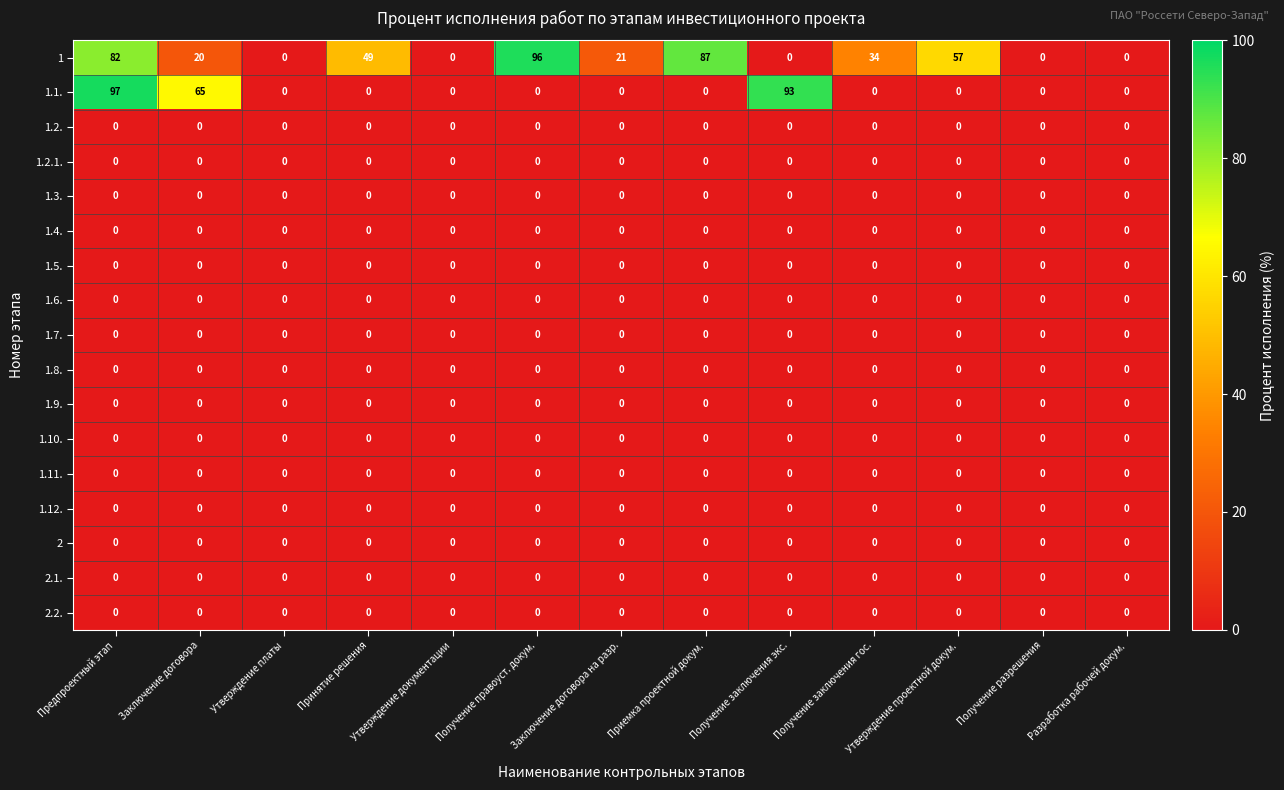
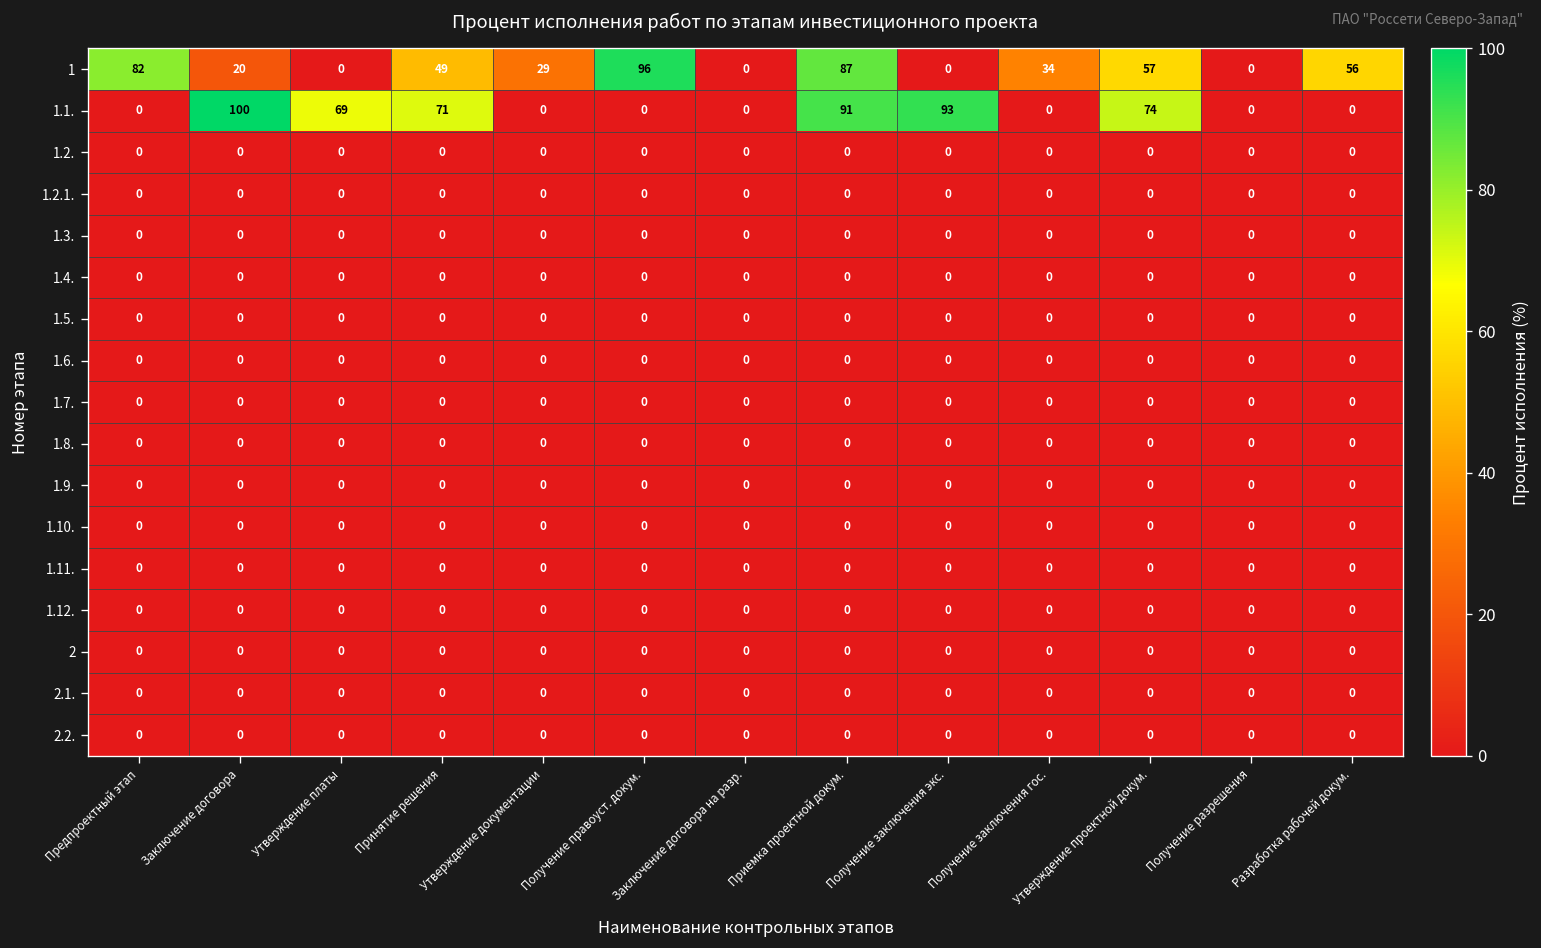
  {
    "1": {
      "Предпроектный этап": 82,
      "Заключение договора": 20,
      "Утверждение платы": 0,
      "Принятие решения": 49,
-     "Утверждение документации": 0,
+     "Утверждение документации": 29,
      "Получение правоуст. докум.": 96,
-     "Заключение договора на разр.": 21,
+     "Заключение договора на разр.": 0,
      "Приемка проектной докум.": 87,
      "Получение заключения экс.": 0,
      "Получение заключения гос.": 34,
      "Утверждение проектной докум.": 57,
      "Получение разрешения": 0,
-     "Разработка рабочей докум.": 0
+     "Разработка рабочей докум.": 56
    },
    "1.1.": {
-     "Предпроектный этап": 97,
-     "Заключение договора": 65,
-     "Утверждение платы": 0,
-     "Принятие решения": 0,
+     "Предпроектный этап": 0,
+     "Заключение договора": 100,
+     "Утверждение платы": 69,
+     "Принятие решения": 71,
      "Утверждение документации": 0,
      "Получение правоуст. докум.": 0,
      "Заключение договора на разр.": 0,
-     "Приемка проектной докум.": 0,
+     "Приемка проектной докум.": 91,
      "Получение заключения экс.": 93,
      "Получение заключения гос.": 0,
-     "Утверждение проектной докум.": 0,
+     "Утверждение проектной докум.": 74,
      "Получение разрешения": 0,
      "Разработка рабочей докум.": 0
    }
  }
